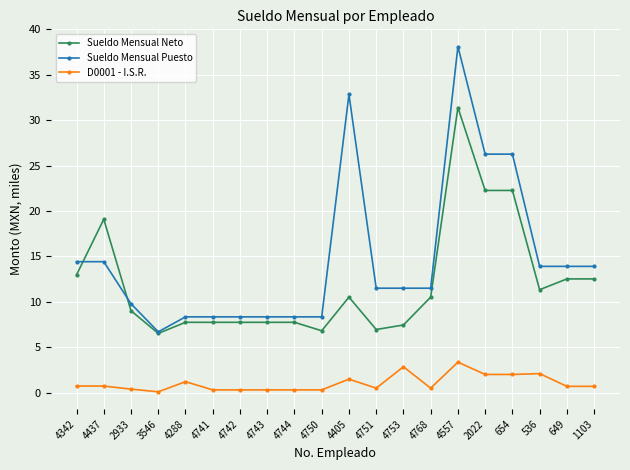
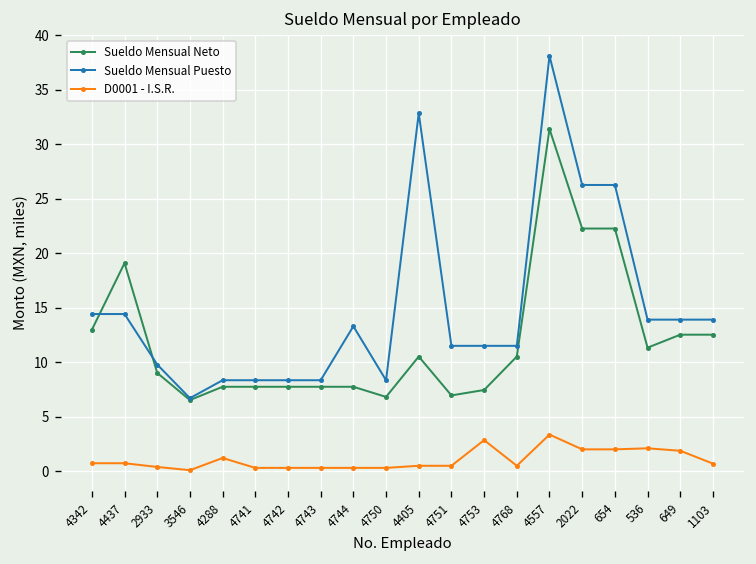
  {
    "Sueldo Mensual Neto": {
      "4342": 13,
      "4437": 19,
      "2933": 9,
      "4288": 8,
      "4741": 8,
      "4742": 8,
      "4743": 8,
      "4744": 8,
      "4750": 7,
      "4405": 11,
      "4751": 7,
      "4753": 7,
      "4768": 11,
      "4557": 31,
      "2022": 22,
      "654": 22,
      "536": 11,
      "649": 13,
      "1103": 13
    },
    "Sueldo Mensual Puesto": {
      "4342": 14,
      "4437": 14,
      "2933": 10,
      "4288": 8,
      "4741": 8,
      "4742": 8,
      "4743": 8,
-     "4744": 8,
+     "4744": 13,
      "4750": 8,
      "4405": 33,
      "4751": 12,
      "4753": 12,
      "4768": 12,
      "4557": 38,
      "2022": 26,
      "654": 26,
      "536": 14,
      "649": 14,
      "1103": 14
    },
    "D0001 - I.S.R.": {
      "4342": 1,
      "4437": 1,
      "2933": 0,
      "3546": 0,
      "4288": 1,
      "4741": 0,
      "4742": 0,
      "4743": 0,
      "4744": 0,
      "4750": 0,
-     "4405": 1,
+     "4405": 0,
      "4751": 0,
      "4753": 3,
      "4768": 0,
      "4557": 3,
      "2022": 2,
      "654": 2,
      "536": 2,
-     "649": 1,
+     "649": 2,
      "1103": 1
    }
  }
